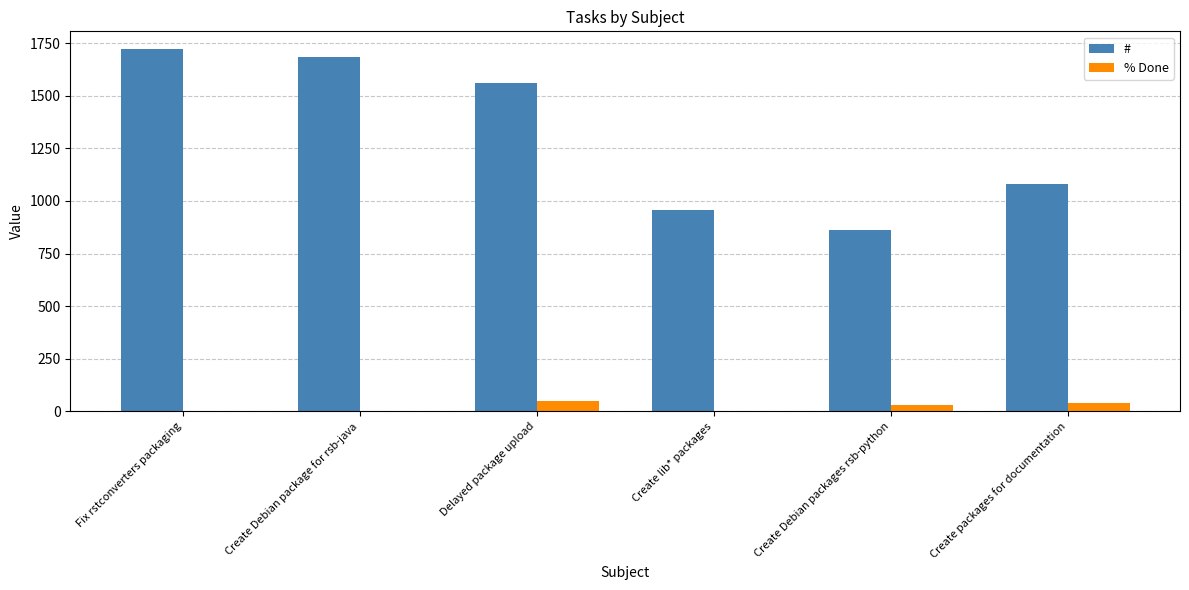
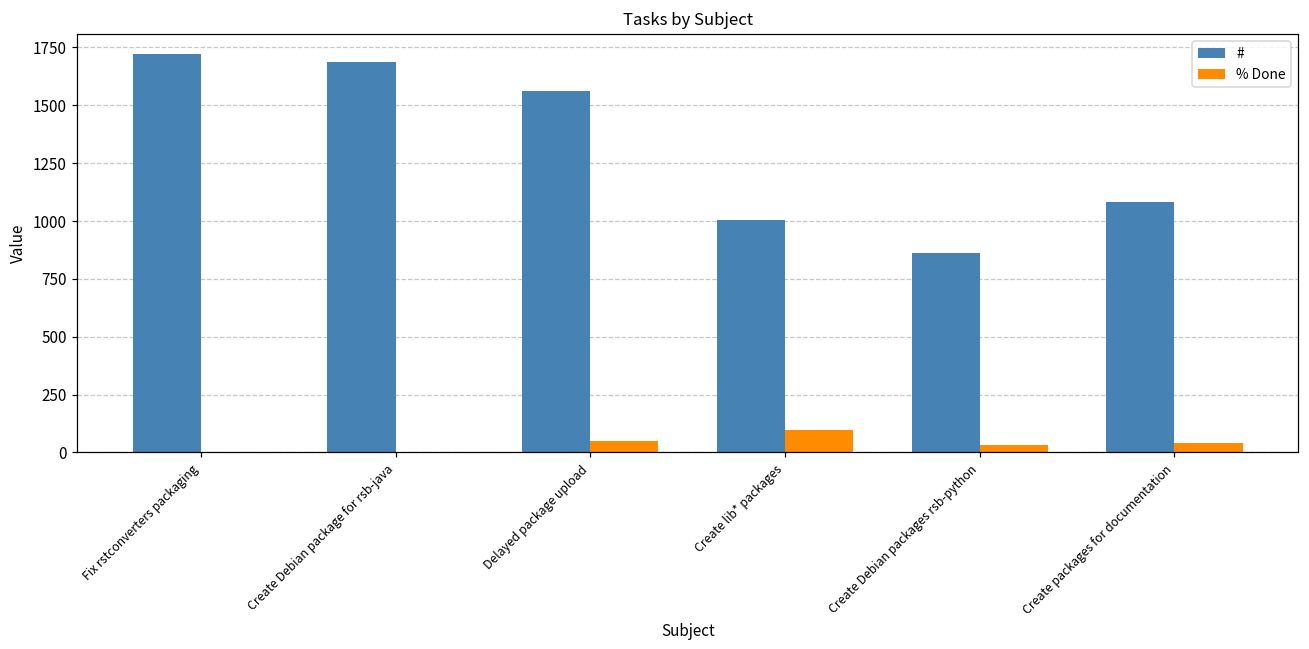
  {
    "#": {
      "Fix rstconverters packaging": 1720,
      "Create Debian package for rsb-java": 1690,
      "Delayed package upload": 1560,
-     "Create lib* packages": 960,
+     "Create lib* packages": 1010,
      "Create Debian packages rsb-python": 860,
      "Create packages for documentation": 1080
    },
    "% Done": {
      "Fix rstconverters packaging": 0,
      "Create Debian package for rsb-java": 0,
      "Delayed package upload": 50,
-     "Create lib* packages": 0,
+     "Create lib* packages": 100,
      "Create Debian packages rsb-python": 30,
      "Create packages for documentation": 40
    }
  }
